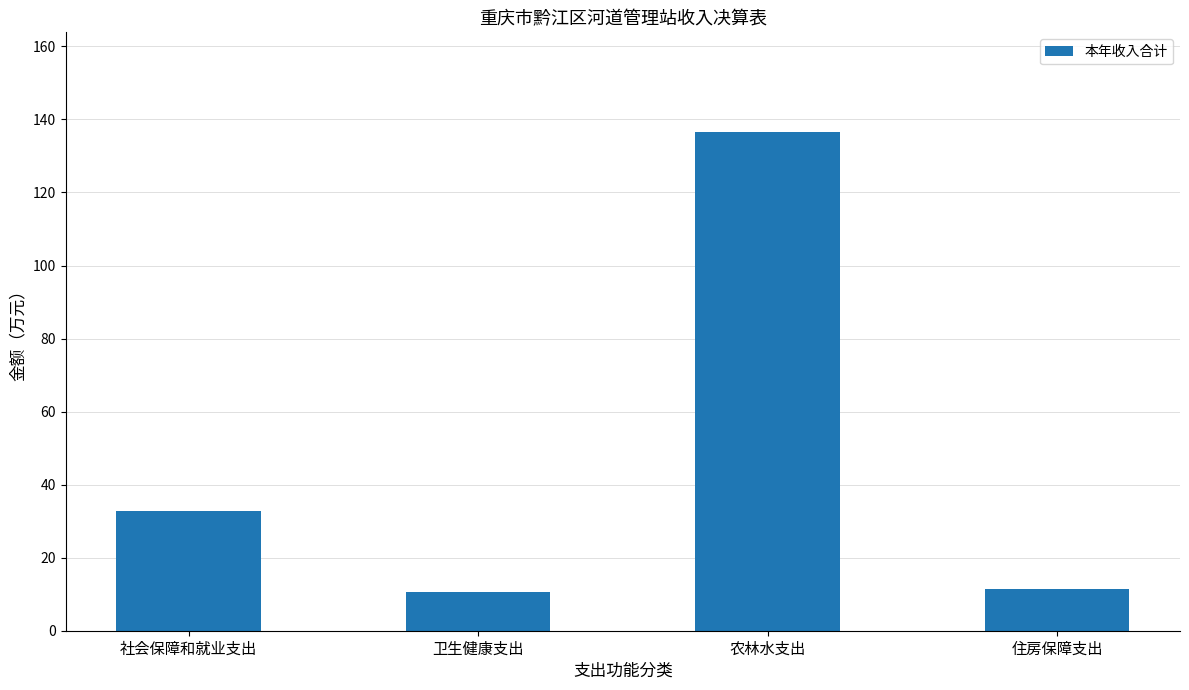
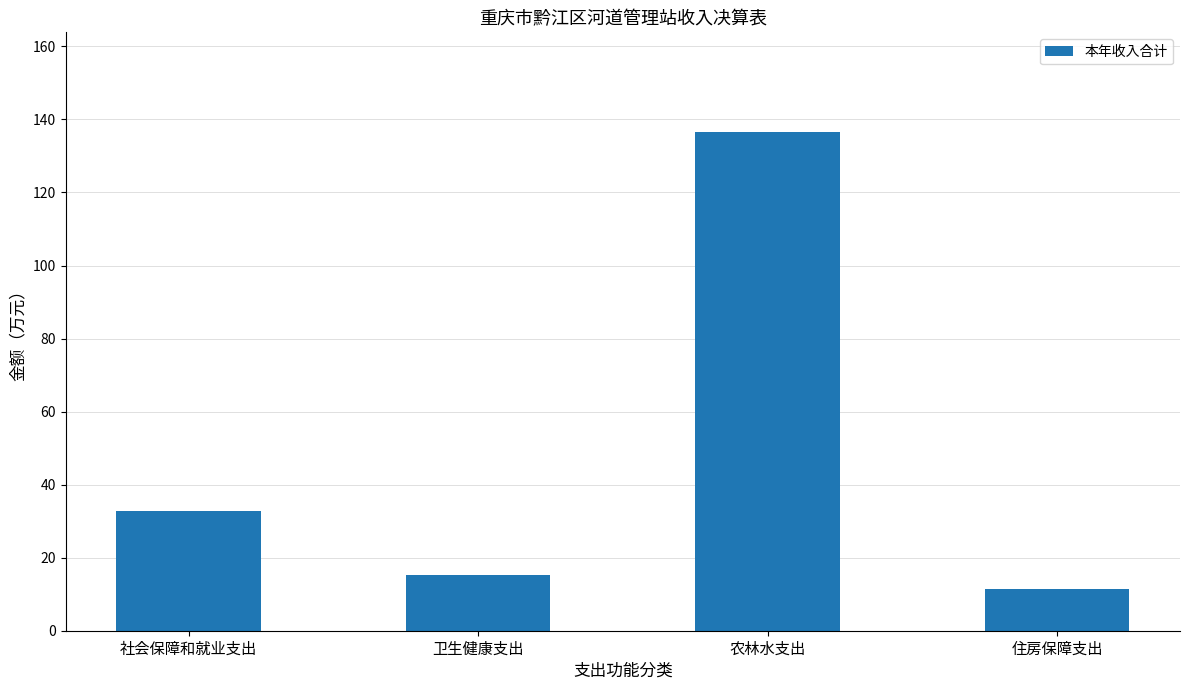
  {
    "社会保障和就业支出": 33,
-   "卫生健康支出": 10,
+   "卫生健康支出": 15,
    "农林水支出": 137,
    "住房保障支出": 12
  }
